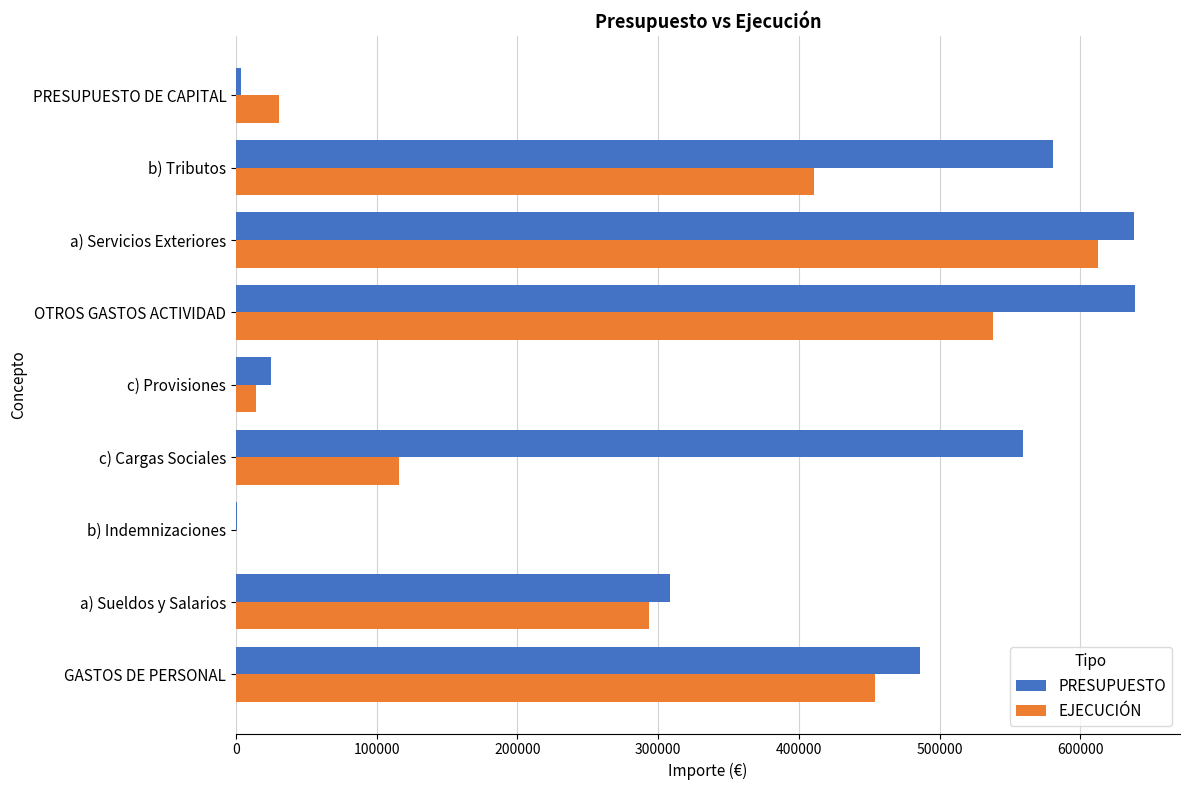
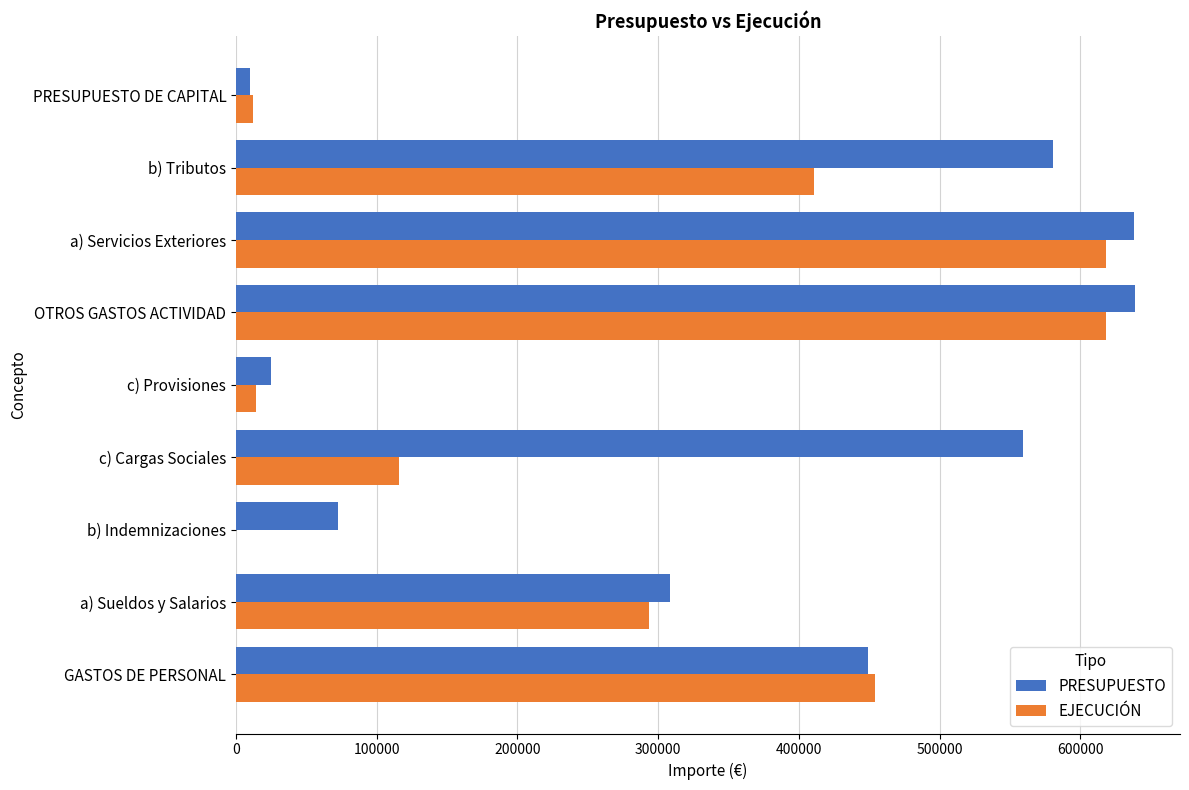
  {
    "PRESUPUESTO": {
-     "PRESUPUESTO DE CAPITAL": 3000,
+     "PRESUPUESTO DE CAPITAL": 10000,
      "b) Tributos": 580000,
      "a) Servicios Exteriores": 638000,
      "OTROS GASTOS ACTIVIDAD": 639000,
      "c) Provisiones": 25000,
      "c) Cargas Sociales": 560000,
-     "b) Indemnizaciones": 1000,
+     "b) Indemnizaciones": 72000,
      "a) Sueldos y Salarios": 308000,
-     "GASTOS DE PERSONAL": 486000
+     "GASTOS DE PERSONAL": 449000
    },
    "EJECUCIÓN": {
-     "PRESUPUESTO DE CAPITAL": 30000,
+     "PRESUPUESTO DE CAPITAL": 12000,
      "b) Tributos": 411000,
-     "a) Servicios Exteriores": 612000,
-     "OTROS GASTOS ACTIVIDAD": 538000,
+     "a) Servicios Exteriores": 618000,
+     "OTROS GASTOS ACTIVIDAD": 618000,
      "c) Provisiones": 14000,
      "c) Cargas Sociales": 116000,
      "b) Indemnizaciones": 0,
      "a) Sueldos y Salarios": 293000,
      "GASTOS DE PERSONAL": 454000
    }
  }
